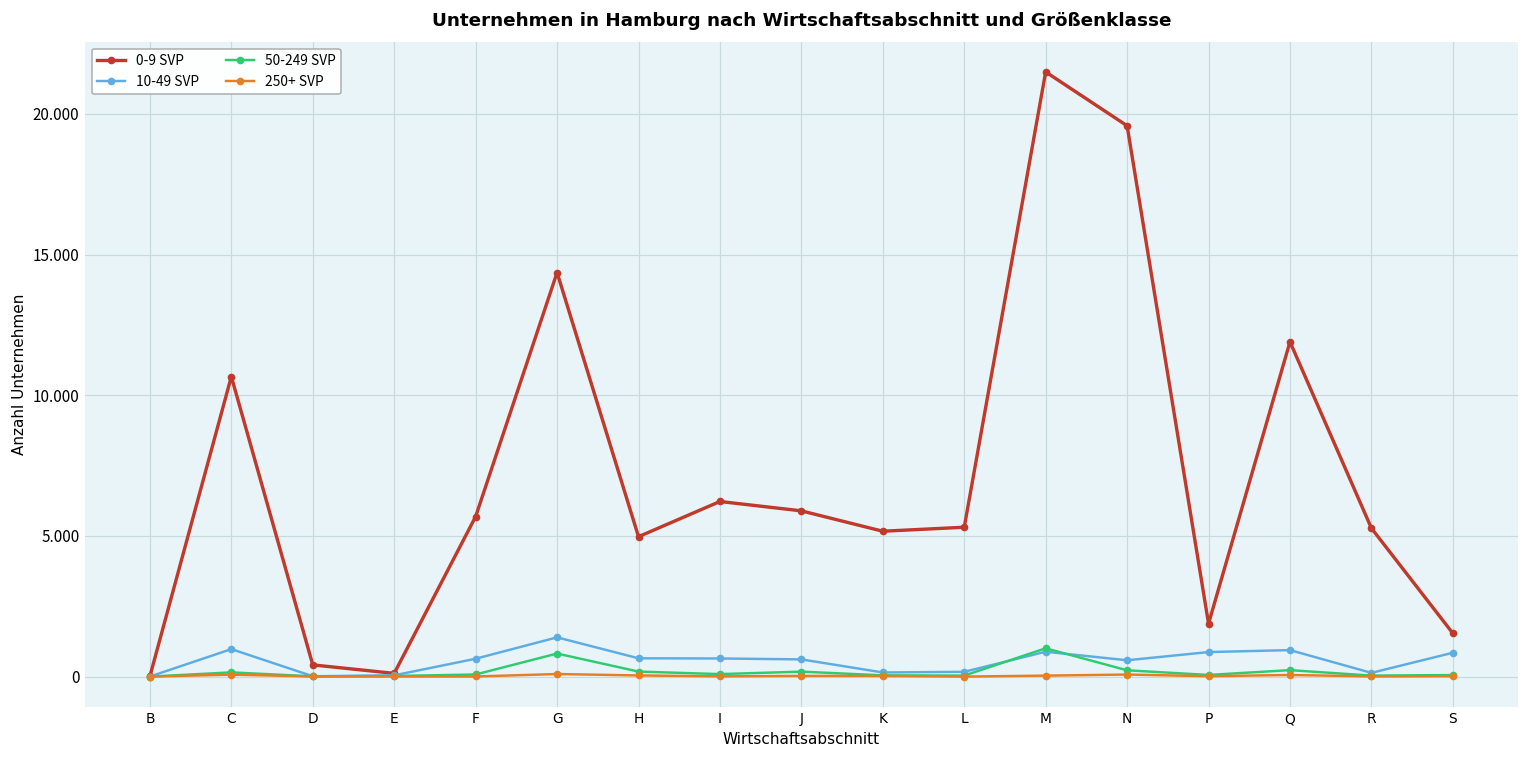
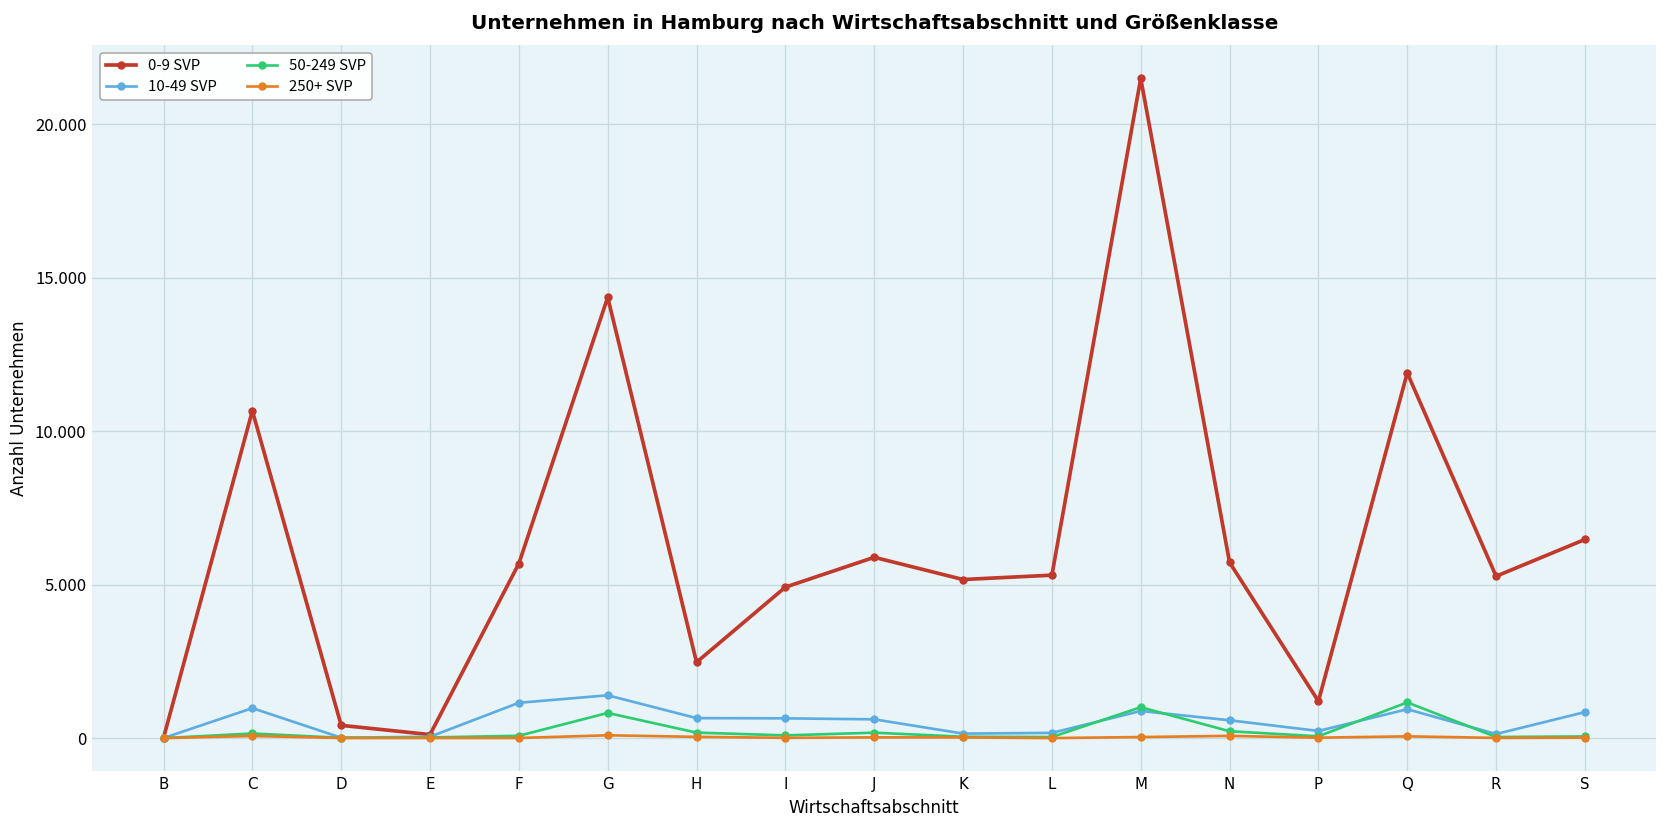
  {
    "0-9 SVP": {
      "C": 10.7,
      "D": 0.4,
      "F": 5.7,
      "G": 14.4,
-     "H": 5.0,
-     "I": 6.2,
+     "H": 2.5,
+     "I": 4.9,
      "J": 5.9,
      "K": 5.2,
      "L": 5.3,
      "M": 21.5,
-     "N": 19.6,
-     "P": 1.9,
+     "N": 5.7,
+     "P": 1.2,
      "Q": 11.9,
      "R": 5.3,
-     "S": 1.5
+     "S": 6.5
    },
    "10-49 SVP": {
      "C": 1.0,
-     "F": 0.6,
+     "F": 1.2,
      "G": 1.4,
      "H": 0.7,
      "I": 0.6,
      "J": 0.6,
      "K": 0.1,
      "L": 0.2,
      "M": 0.9,
      "N": 0.6,
-     "P": 0.9,
+     "P": 0.2,
      "Q": 0.9,
      "S": 0.8
    },
    "50-249 SVP": {
      "G": 0.8,
      "H": 0.2,
      "J": 0.2,
      "M": 1.0,
      "N": 0.2,
-     "Q": 0.2
+     "Q": 1.2
    },
    "250+ SVP": {
      "G": 0.1,
      "H": 0.0,
      "J": 0.0,
      "M": 0.0,
      "N": 0.1,
      "Q": 0.1
    }
  }
